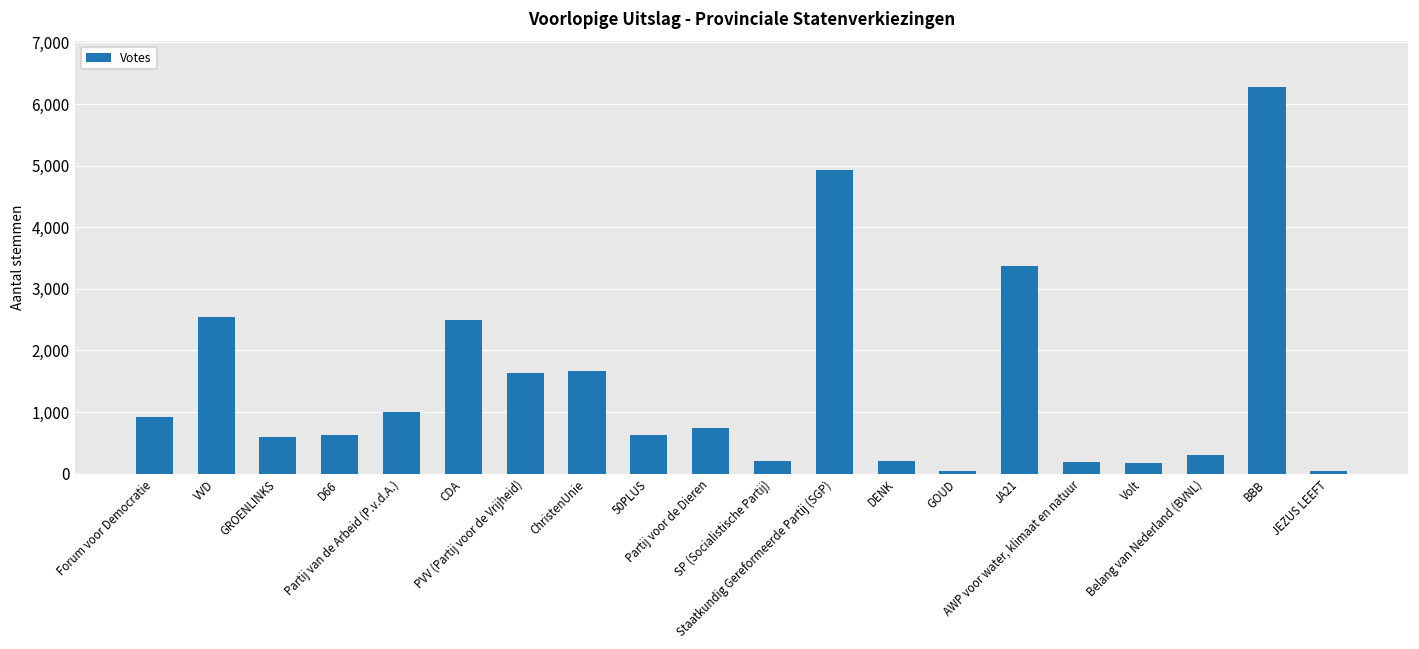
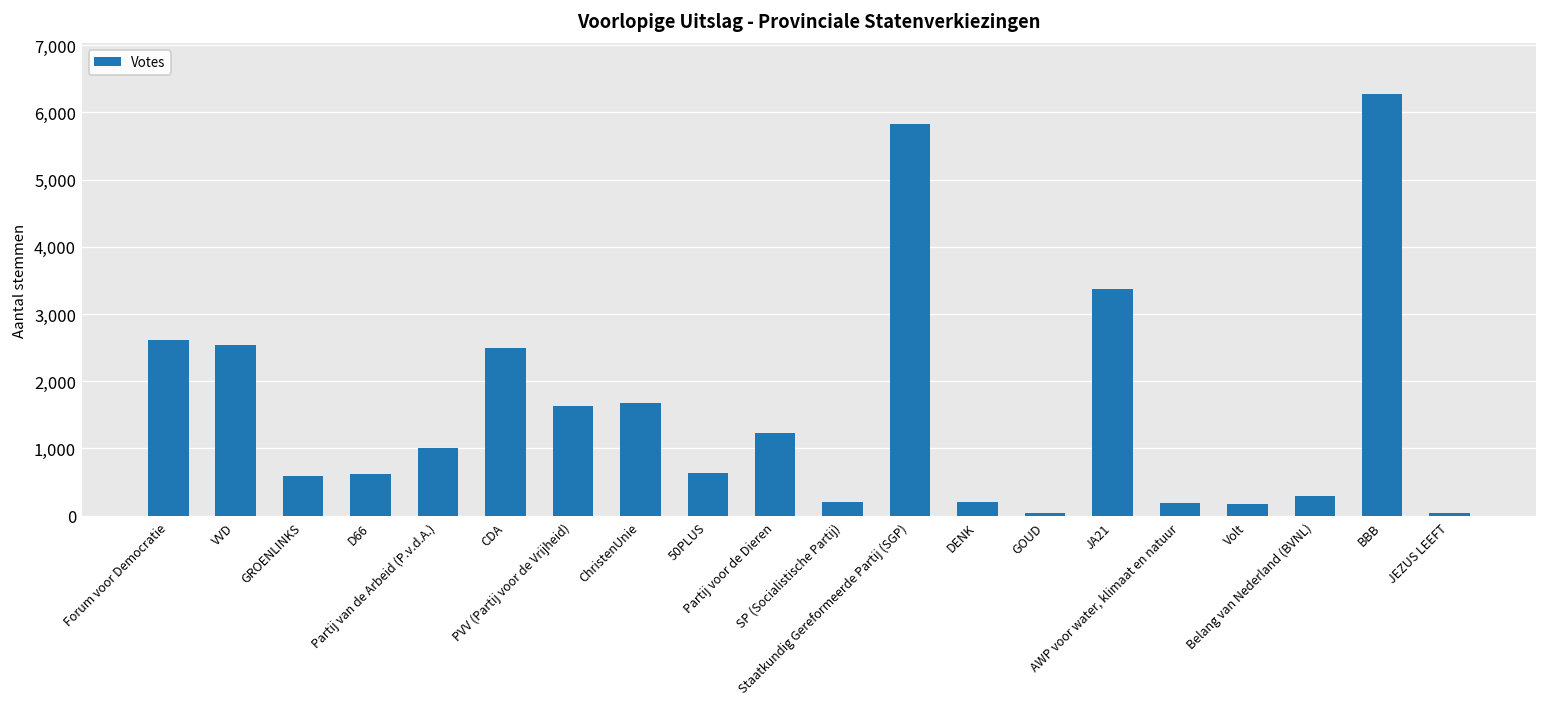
  {
-   "Forum voor Democratie": "900",
+   "Forum voor Democratie": "2,600",
    "VVD": "2,500",
    "GROENLINKS": "600",
    "D66": "600",
    "Partij van de Arbeid (P.v.d.A.)": "1,000",
    "CDA": "2,500",
    "PVV (Partij voor de Vrijheid)": "1,600",
    "ChristenUnie": "1,700",
    "50PLUS": "600",
-   "Partij voor de Dieren": "700",
+   "Partij voor de Dieren": "1,200",
    "SP (Socialistische Partij)": "200",
-   "Staatkundig Gereformeerde Partij (SGP)": "4,900",
+   "Staatkundig Gereformeerde Partij (SGP)": "5,800",
    "DENK": "200",
    "JA21": "3,400",
    "AWP voor water, klimaat en natuur": "200",
    "Volt": "200",
    "Belang van Nederland (BVNL)": "300",
    "BBB": "6,300"
  }
